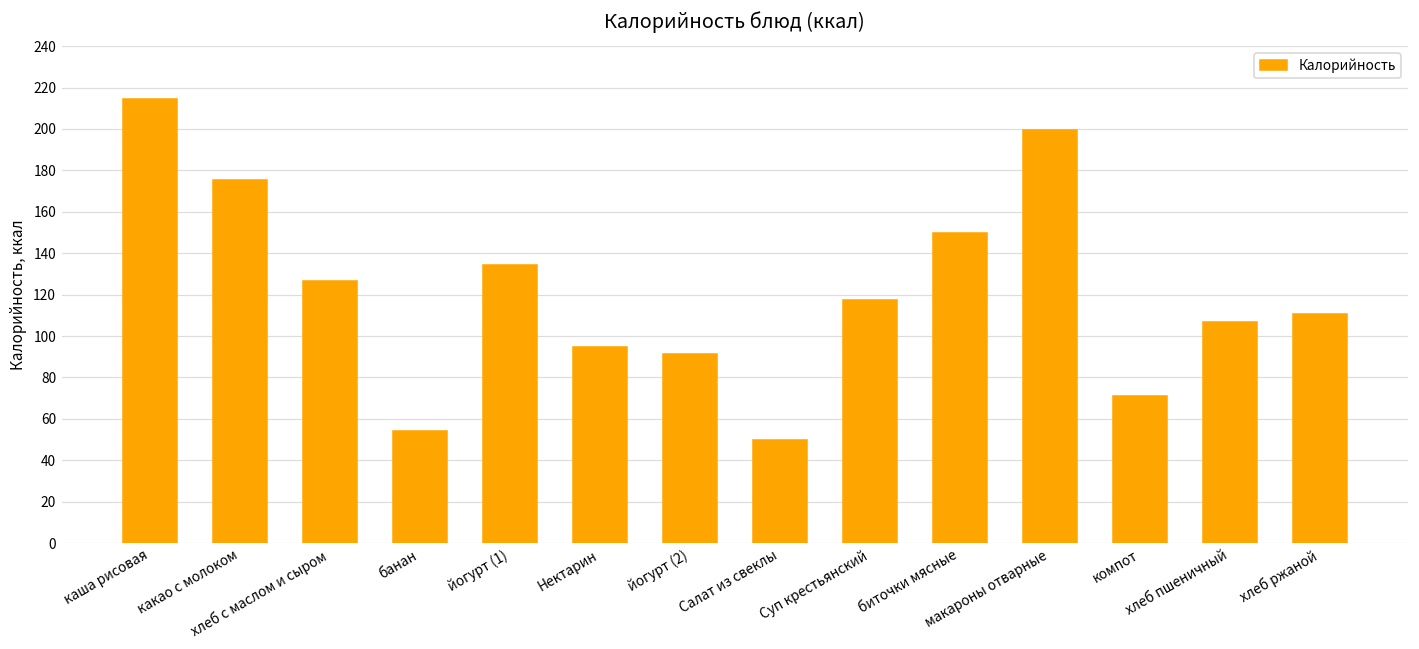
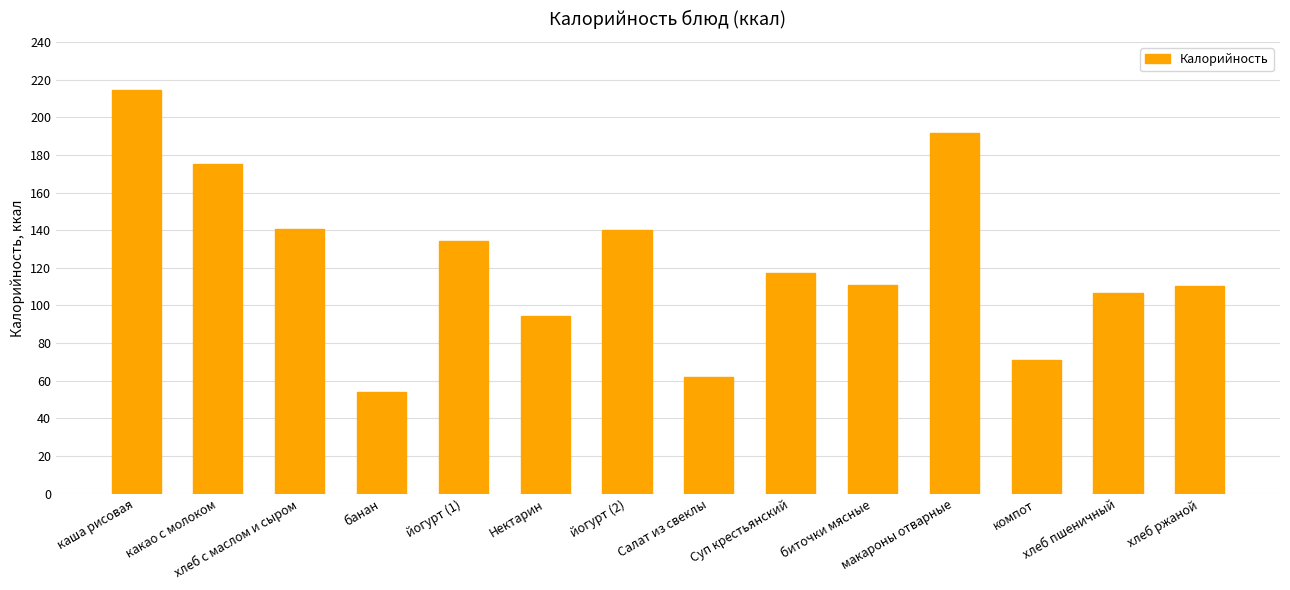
  {
    "каша рисовая": 214,
    "какао с молоком": 175,
-   "хлеб с маслом и сыром": 127,
+   "хлеб с маслом и сыром": 140,
    "банан": 54,
    "йогурт (1)": 134,
    "Нектарин": 95,
-   "йогурт (2)": 91,
-   "Салат из свеклы": 50,
+   "йогурт (2)": 140,
+   "Салат из свеклы": 62,
    "Суп крестьянский": 117,
-   "биточки мясные": 150,
-   "макароны отварные": 199,
+   "биточки мясные": 111,
+   "макароны отварные": 192,
    "компот": 71,
    "хлеб пшеничный": 107,
    "хлеб ржаной": 111
  }
